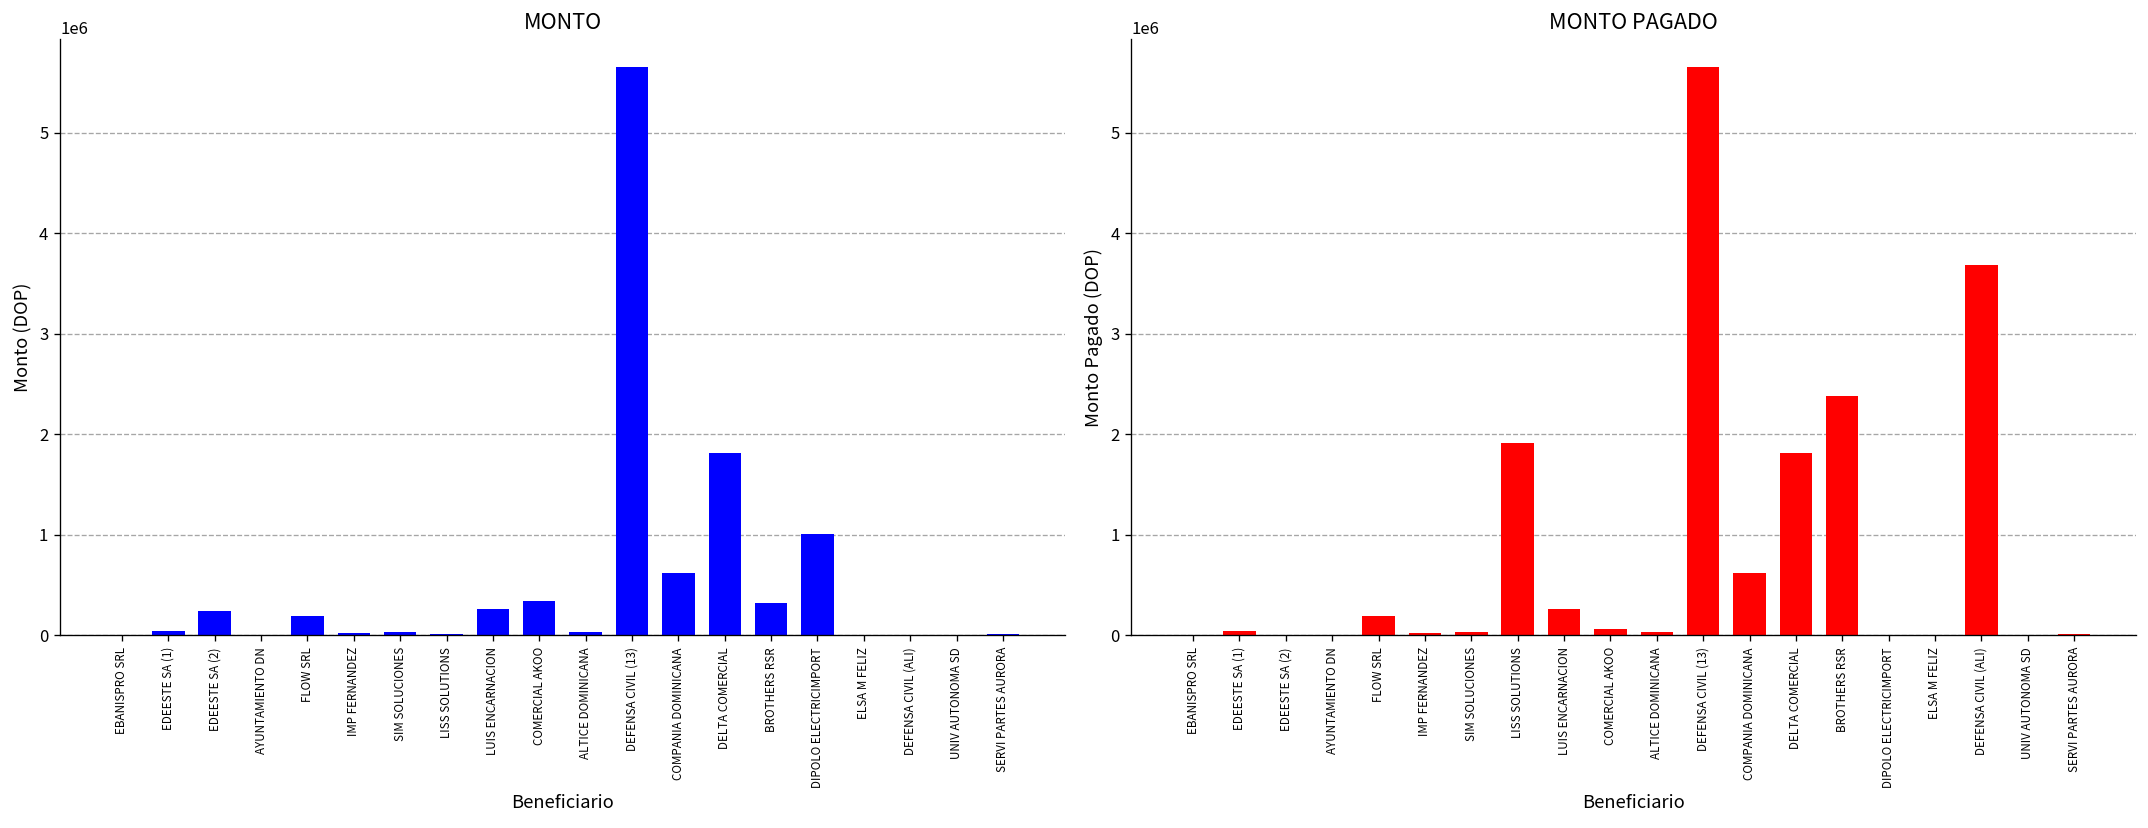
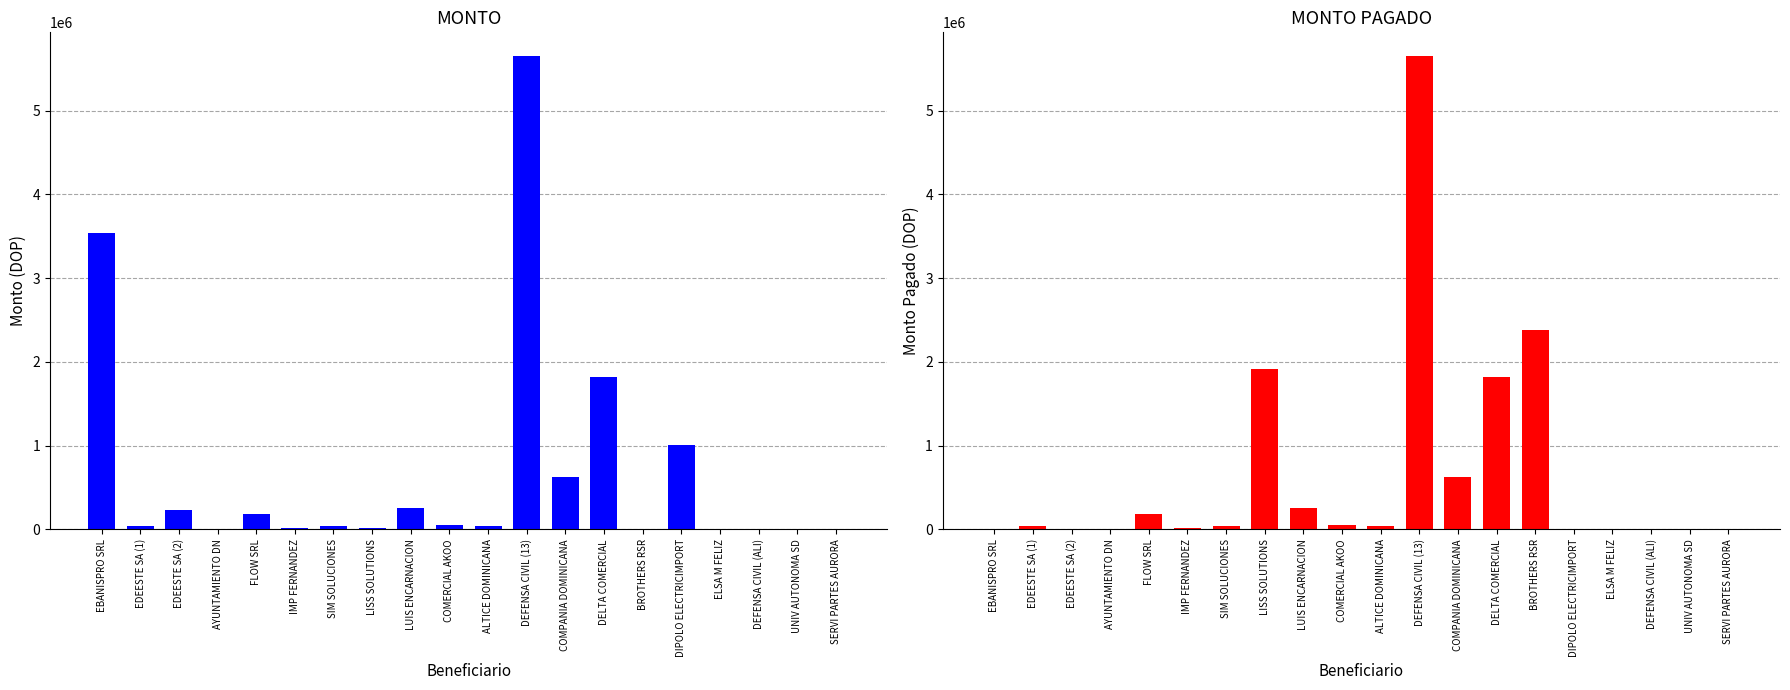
  {
    "MONTO": {
-     "EBANISPRO SRL": 0,
+     "EBANISPRO SRL": 3500000,
      "EDEESTE SA (1)": 0,
      "EDEESTE SA (2)": 200000,
      "FLOW SRL": 200000,
      "SIM SOLUCIONES": 0,
      "LUIS ENCARNACION": 300000,
-     "COMERCIAL AKOO": 300000,
+     "COMERCIAL AKOO": 100000,
      "ALTICE DOMINICANA": 0,
      "DEFENSA CIVIL (13)": 5700000,
      "COMPANIA DOMINICANA": 600000,
      "DELTA COMERCIAL": 1800000,
-     "BROTHERS RSR": 300000,
+     "BROTHERS RSR": 0,
      "DIPOLO ELECTRICIMPORT": 1000000
    },
    "MONTO PAGADO": {
      "EDEESTE SA (1)": 0,
      "FLOW SRL": 200000,
      "SIM SOLUCIONES": 0,
      "LISS SOLUTIONS": 1900000,
      "LUIS ENCARNACION": 300000,
      "COMERCIAL AKOO": 100000,
      "ALTICE DOMINICANA": 0,
      "DEFENSA CIVIL (13)": 5700000,
      "COMPANIA DOMINICANA": 600000,
      "DELTA COMERCIAL": 1800000,
      "BROTHERS RSR": 2400000,
-     "DEFENSA CIVIL (ALI)": 3700000
+     "DEFENSA CIVIL (ALI)": 0
    }
  }
